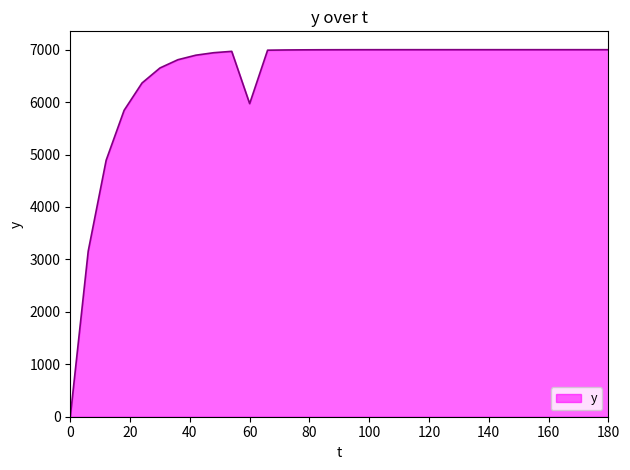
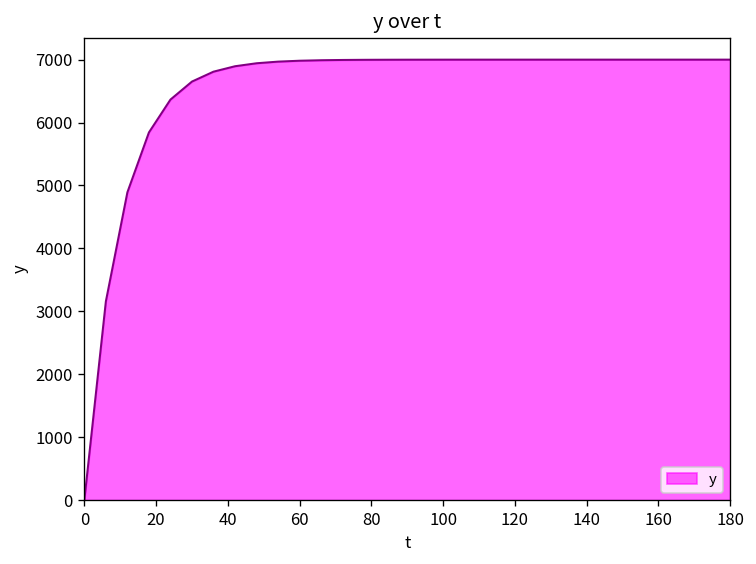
  {
    "0": 0,
-   "60": 6000,
+   "60": 7000,
    "120": 7000,
    "180": 7000
  }
